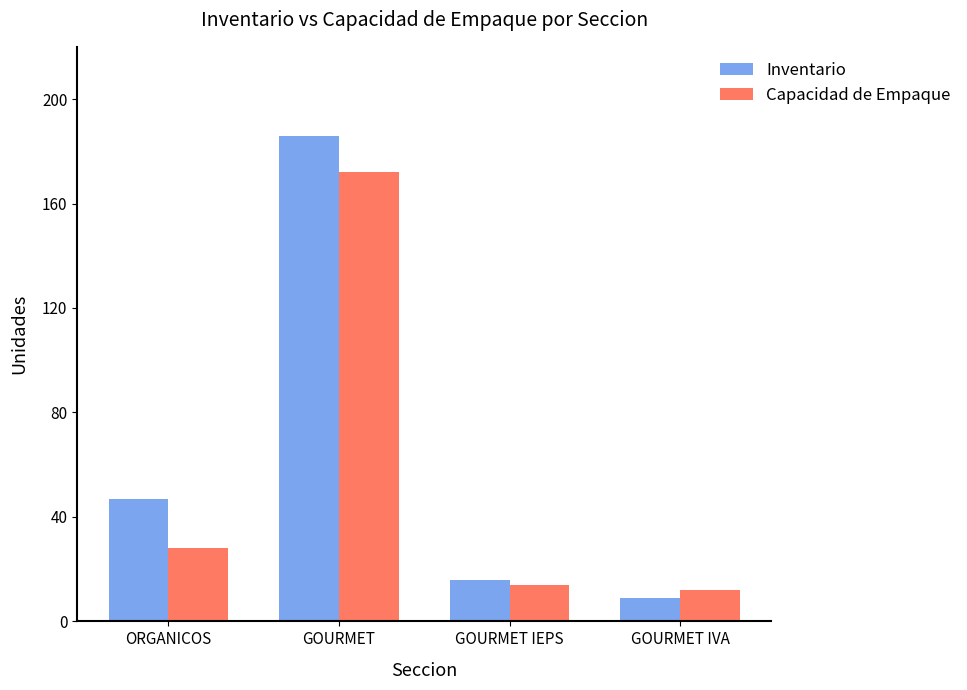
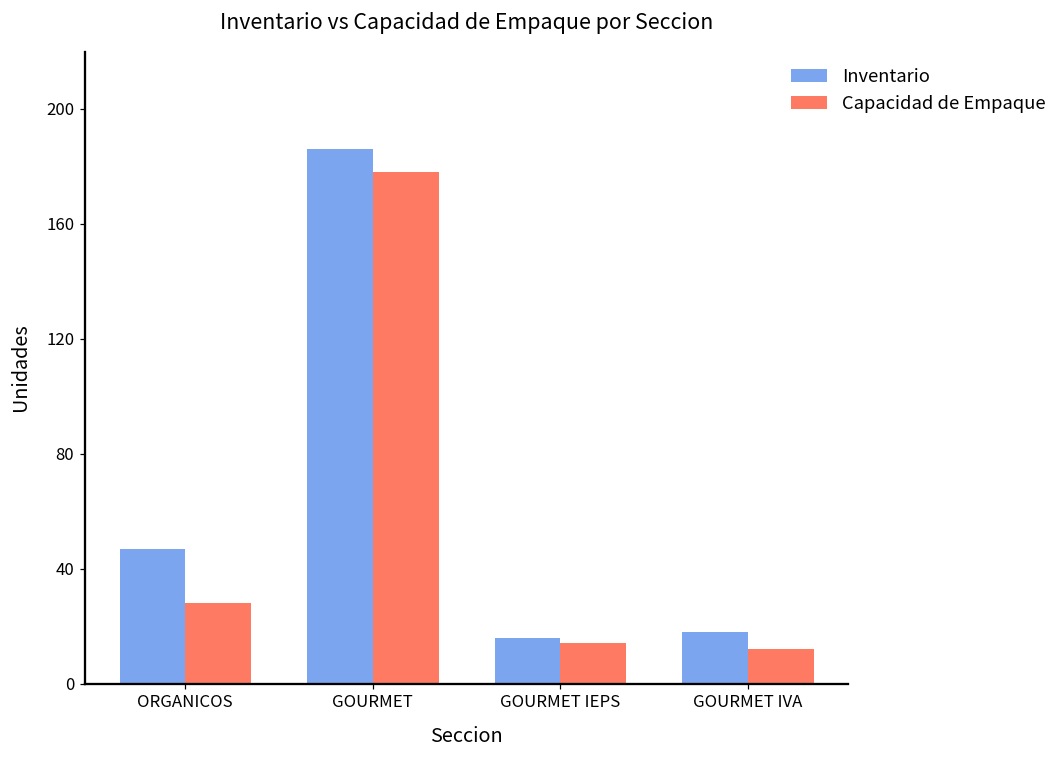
  {
    "Inventario": {
      "ORGANICOS": 47,
      "GOURMET": 186,
      "GOURMET IEPS": 16,
-     "GOURMET IVA": 9
+     "GOURMET IVA": 18
    },
    "Capacidad de Empaque": {
      "ORGANICOS": 28,
-     "GOURMET": 172,
+     "GOURMET": 178,
      "GOURMET IEPS": 14,
      "GOURMET IVA": 12
    }
  }
